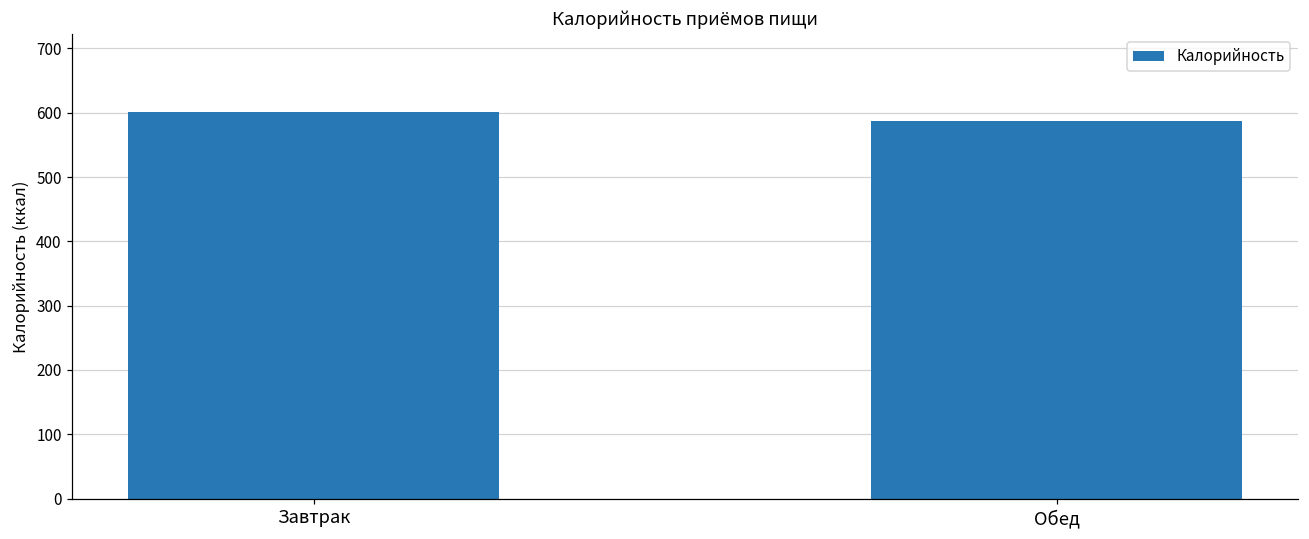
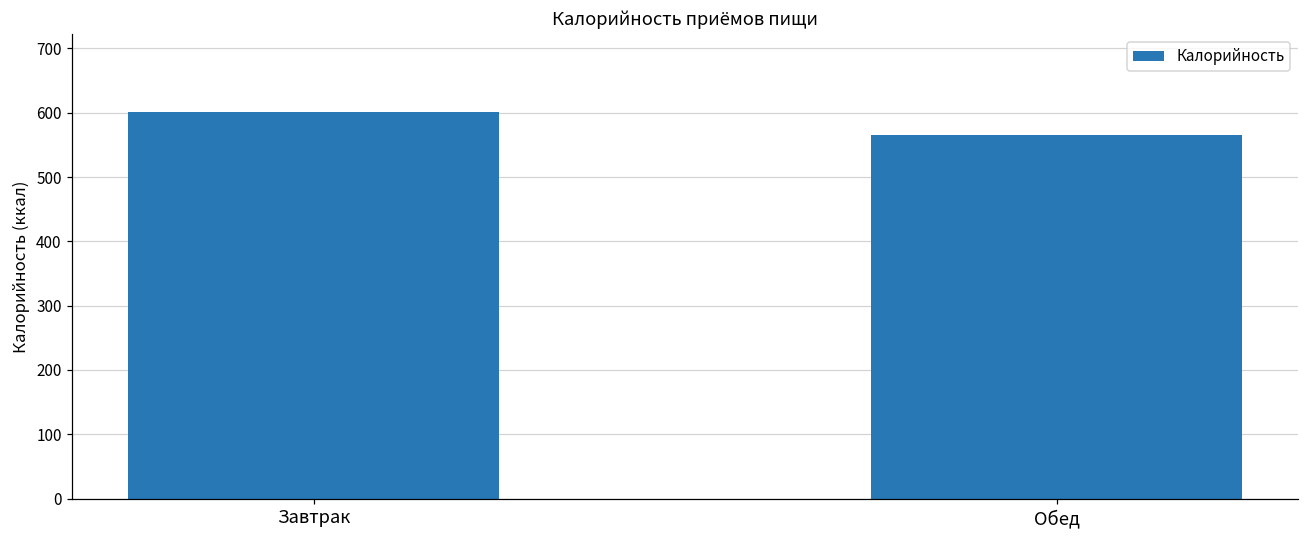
  {
    "Завтрак": 600,
-   "Обед": 590
+   "Обед": 570
  }
